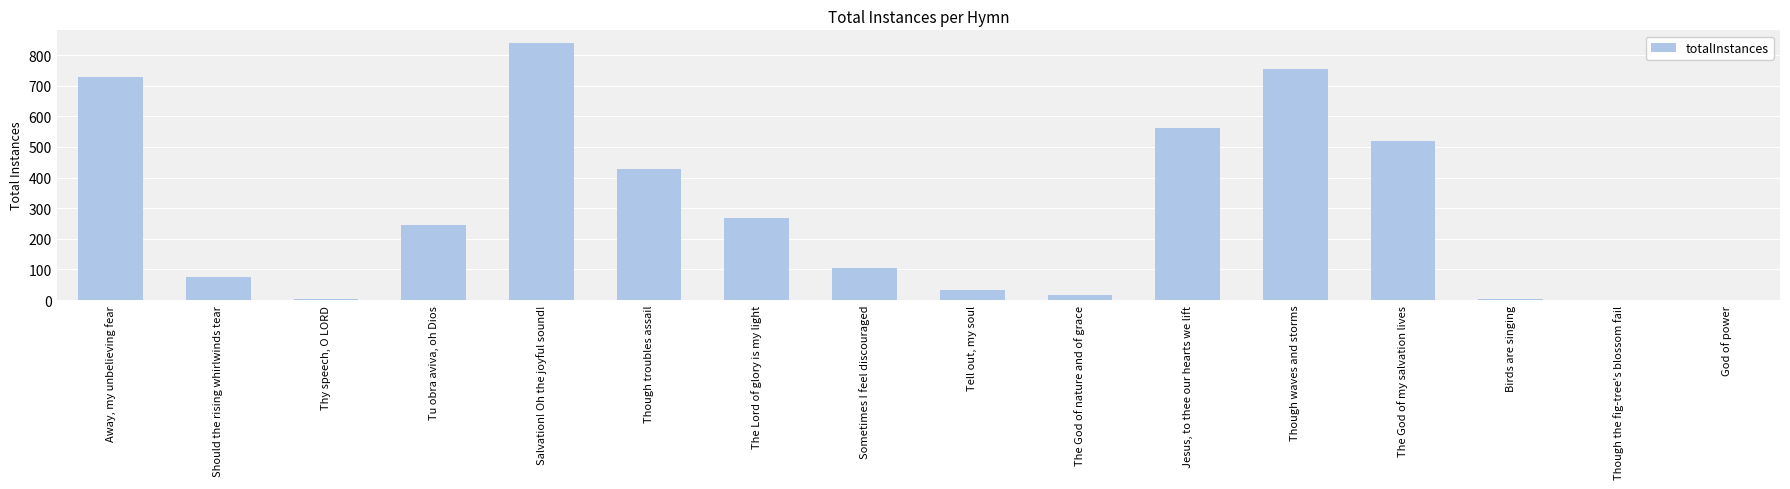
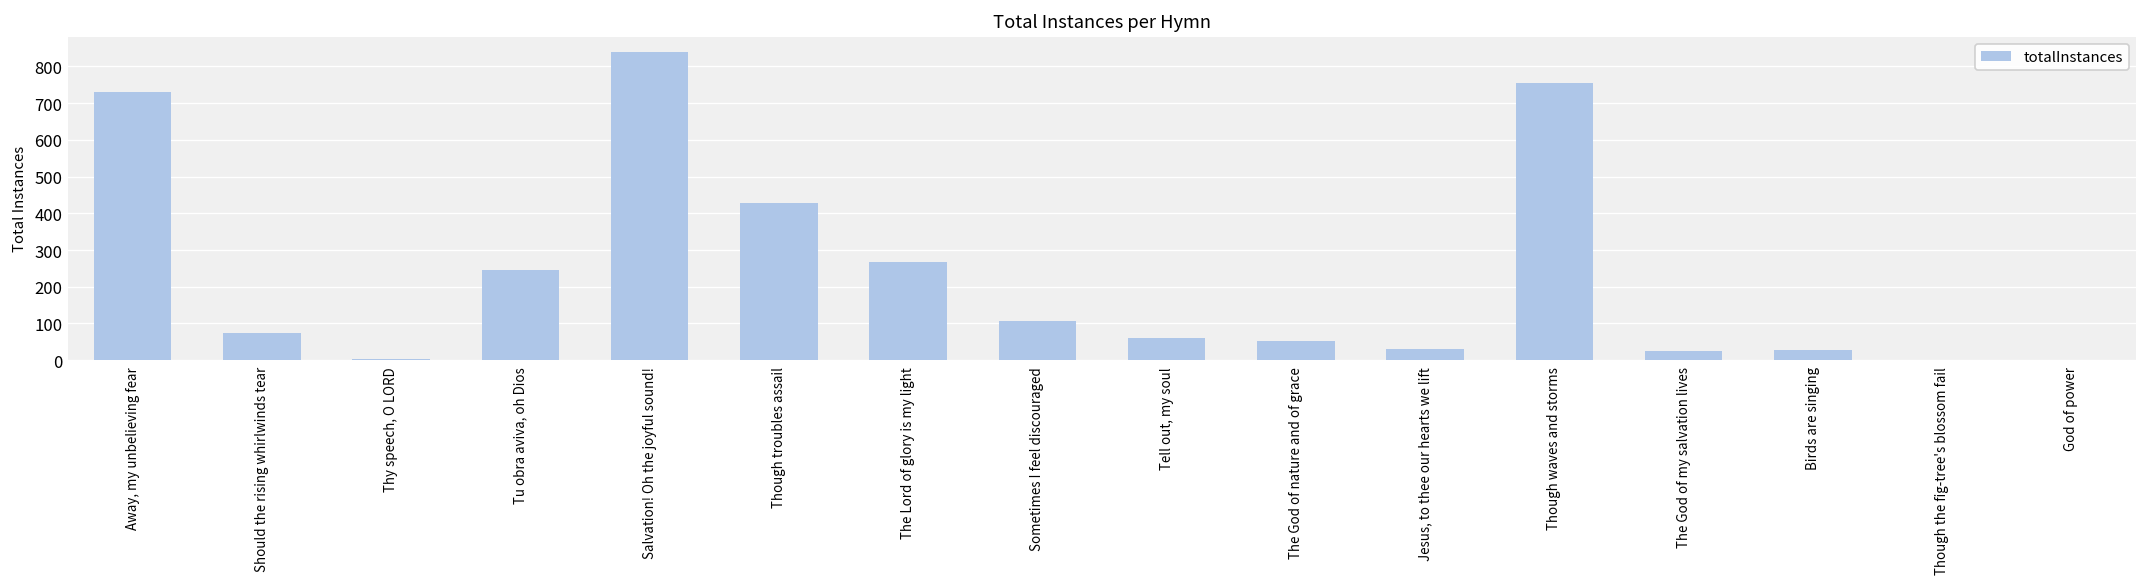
  {
    "Away, my unbelieving fear": 730,
    "Should the rising whirlwinds tear": 80,
    "Tu obra aviva, oh Dios": 250,
    "Salvation! Oh the joyful sound!": 840,
    "Though troubles assail": 430,
    "The Lord of glory is my light": 270,
    "Sometimes I feel discouraged": 110,
-   "Tell out, my soul": 30,
-   "The God of nature and of grace": 20,
-   "Jesus, to thee our hearts we lift": 560,
+   "Tell out, my soul": 60,
+   "The God of nature and of grace": 50,
+   "Jesus, to thee our hearts we lift": 30,
    "Though waves and storms": 750,
-   "The God of my salvation lives": 520,
-   "Birds are singing": 0
+   "The God of my salvation lives": 30,
+   "Birds are singing": 30
  }
